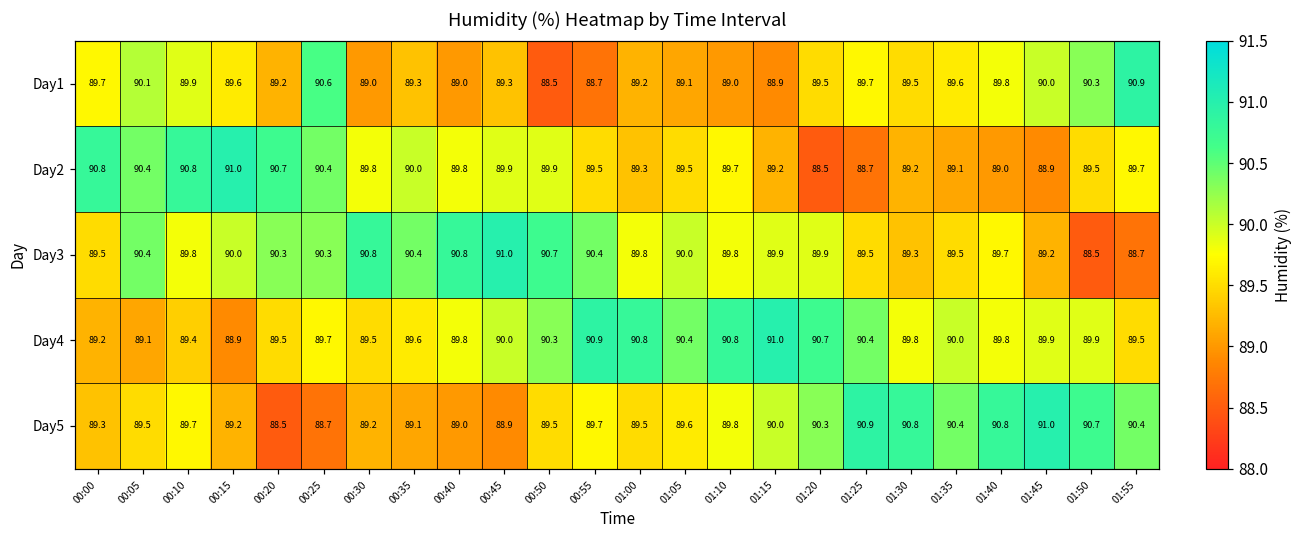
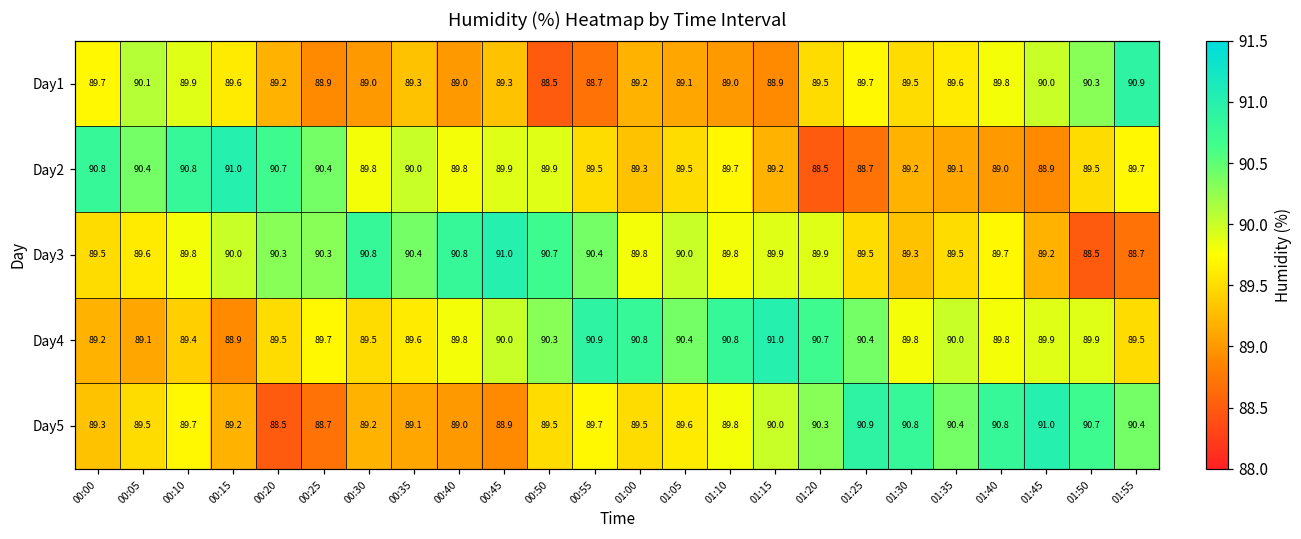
  {
    "Day1": {
      "00:00": 89.7,
      "00:05": 90.1,
      "00:10": 89.9,
      "00:15": 89.6,
      "00:20": 89.2,
-     "00:25": 90.6,
+     "00:25": 88.9,
      "00:30": 89.0,
      "00:35": 89.3,
      "00:40": 89.0,
      "00:45": 89.3,
      "00:50": 88.5,
      "00:55": 88.7,
      "01:00": 89.2,
      "01:05": 89.1,
      "01:10": 89.0,
      "01:15": 88.9,
      "01:20": 89.5,
      "01:25": 89.7,
      "01:30": 89.5,
      "01:35": 89.6,
      "01:40": 89.8,
      "01:45": 90.0,
      "01:50": 90.3,
      "01:55": 90.9
    },
    "Day2": {
      "00:00": 90.8,
      "00:05": 90.4,
      "00:10": 90.8,
      "00:15": 91.0,
      "00:20": 90.7,
      "00:25": 90.4,
      "00:30": 89.8,
      "00:35": 90.0,
      "00:40": 89.8,
      "00:45": 89.9,
      "00:50": 89.9,
      "00:55": 89.5,
      "01:00": 89.3,
      "01:05": 89.5,
      "01:10": 89.7,
      "01:15": 89.2,
      "01:20": 88.5,
      "01:25": 88.7,
      "01:30": 89.2,
      "01:35": 89.1,
      "01:40": 89.0,
      "01:45": 88.9,
      "01:50": 89.5,
      "01:55": 89.7
    },
    "Day3": {
      "00:00": 89.5,
-     "00:05": 90.4,
+     "00:05": 89.6,
      "00:10": 89.8,
      "00:15": 90.0,
      "00:20": 90.3,
      "00:25": 90.3,
      "00:30": 90.8,
      "00:35": 90.4,
      "00:40": 90.8,
      "00:45": 91.0,
      "00:50": 90.7,
      "00:55": 90.4,
      "01:00": 89.8,
      "01:05": 90.0,
      "01:10": 89.8,
      "01:15": 89.9,
      "01:20": 89.9,
      "01:25": 89.5,
      "01:30": 89.3,
      "01:35": 89.5,
      "01:40": 89.7,
      "01:45": 89.2,
      "01:50": 88.5,
      "01:55": 88.7
    },
    "Day4": {
      "00:00": 89.2,
      "00:05": 89.1,
      "00:10": 89.4,
      "00:15": 88.9,
      "00:20": 89.5,
      "00:25": 89.7,
      "00:30": 89.5,
      "00:35": 89.6,
      "00:40": 89.8,
      "00:45": 90.0,
      "00:50": 90.3,
      "00:55": 90.9,
      "01:00": 90.8,
      "01:05": 90.4,
      "01:10": 90.8,
      "01:15": 91.0,
      "01:20": 90.7,
      "01:25": 90.4,
      "01:30": 89.8,
      "01:35": 90.0,
      "01:40": 89.8,
      "01:45": 89.9,
      "01:50": 89.9,
      "01:55": 89.5
    },
    "Day5": {
      "00:00": 89.3,
      "00:05": 89.5,
      "00:10": 89.7,
      "00:15": 89.2,
      "00:20": 88.5,
      "00:25": 88.7,
      "00:30": 89.2,
      "00:35": 89.1,
      "00:40": 89.0,
      "00:45": 88.9,
      "00:50": 89.5,
      "00:55": 89.7,
      "01:00": 89.5,
      "01:05": 89.6,
      "01:10": 89.8,
      "01:15": 90.0,
      "01:20": 90.3,
      "01:25": 90.9,
      "01:30": 90.8,
      "01:35": 90.4,
      "01:40": 90.8,
      "01:45": 91.0,
      "01:50": 90.7,
      "01:55": 90.4
    }
  }
